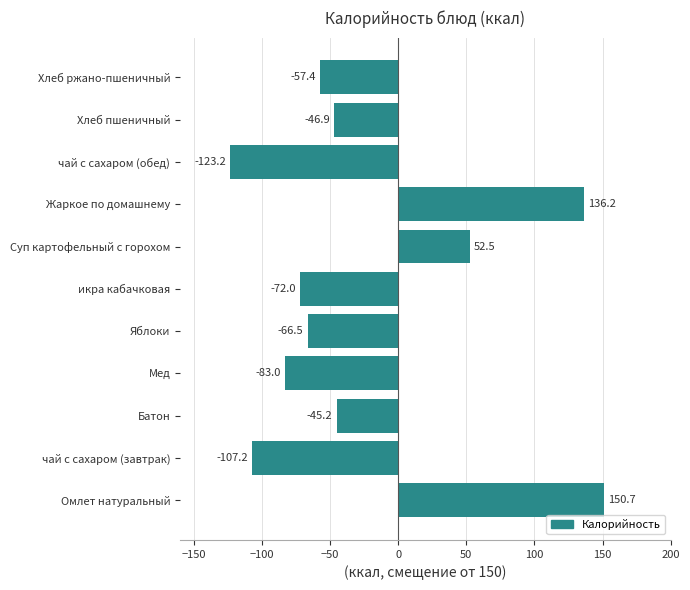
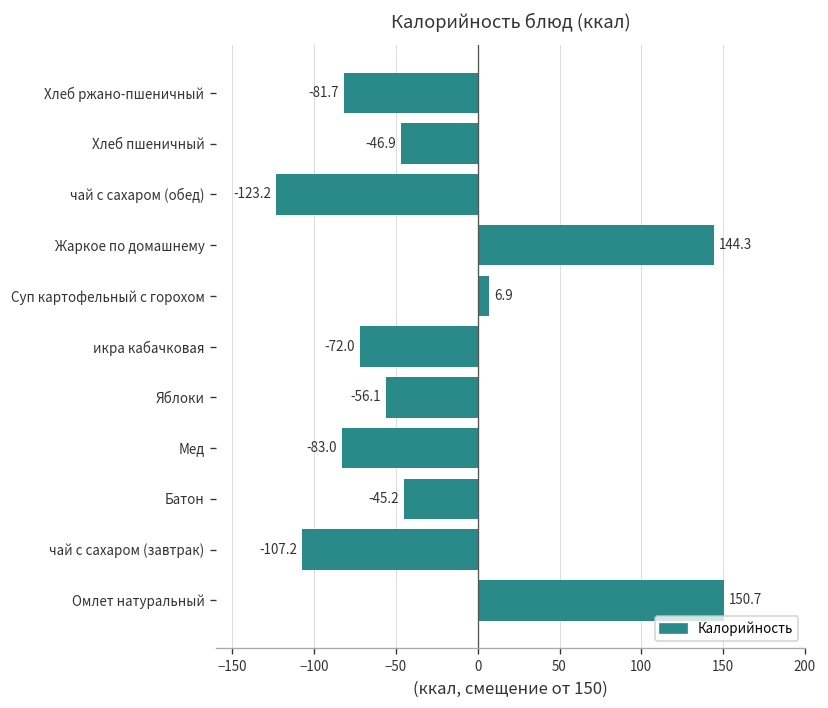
  {
-   "Хлеб ржано-пшеничный": -57.4,
+   "Хлеб ржано-пшеничный": -81.7,
    "Хлеб пшеничный": -46.9,
    "чай с сахаром (обед)": -123.2,
-   "Жаркое по домашнему": 136.2,
-   "Суп картофельный с горохом": 52.5,
+   "Жаркое по домашнему": 144.3,
+   "Суп картофельный с горохом": 6.9,
    "икра кабачковая": -72.0,
-   "Яблоки": -66.5,
+   "Яблоки": -56.1,
    "Мед": -83.0,
    "Батон": -45.2,
    "чай с сахаром (завтрак)": -107.2,
    "Омлет натуральный": 150.7
  }
